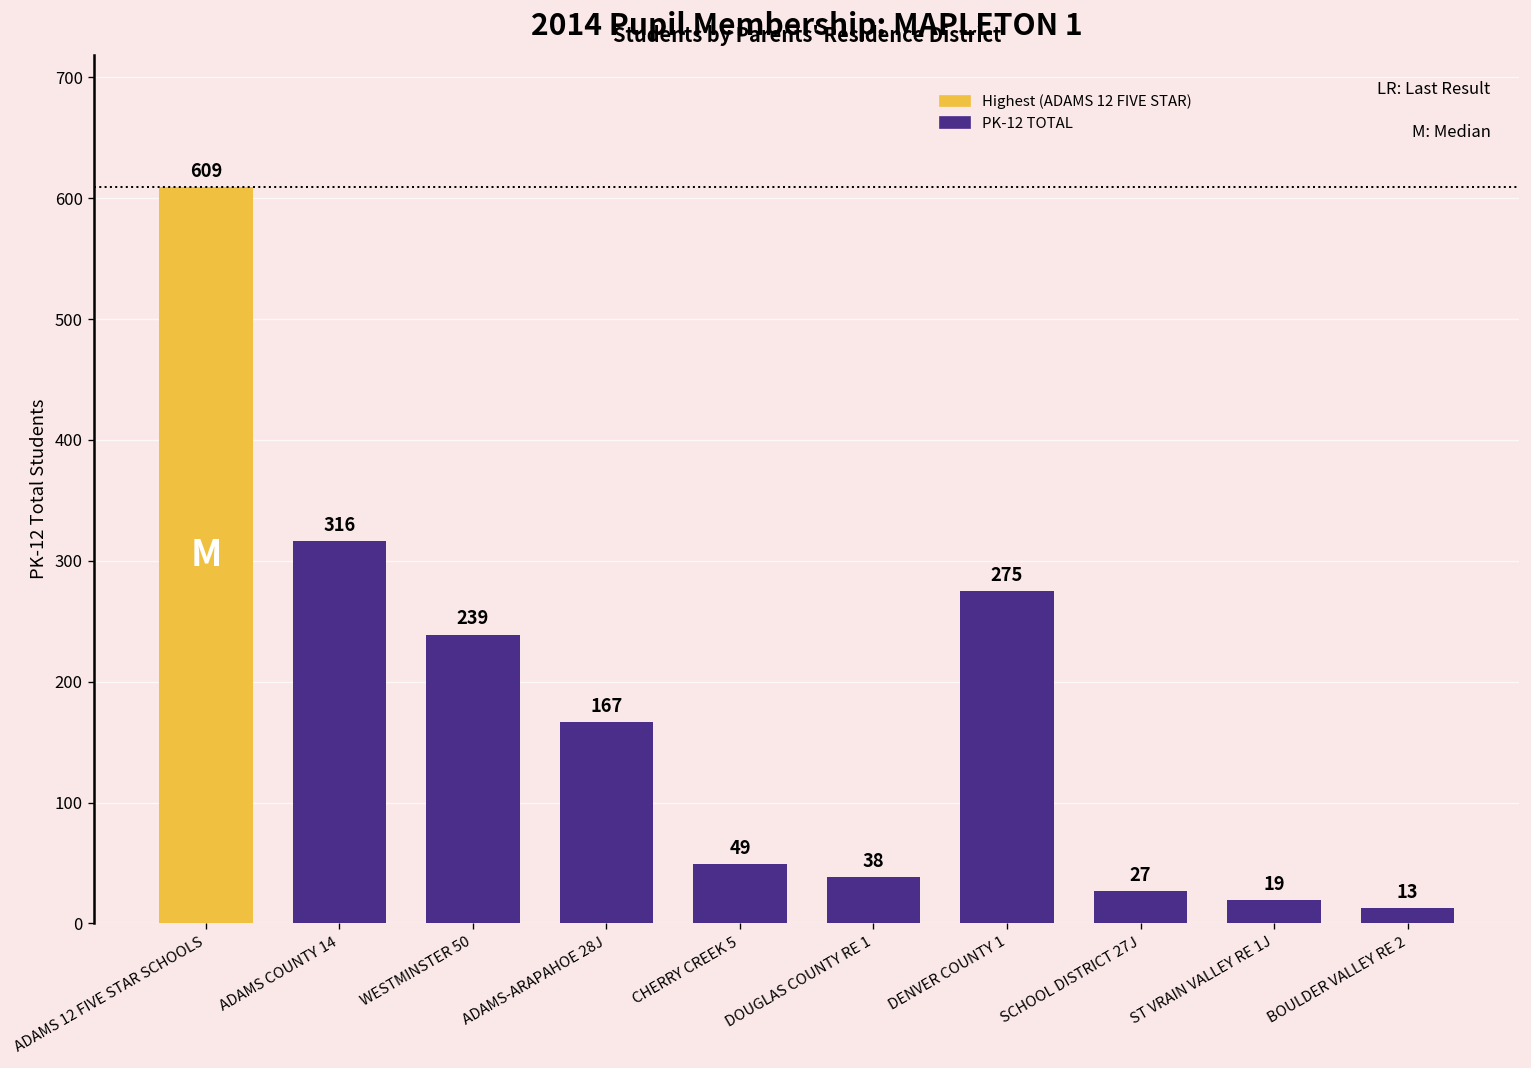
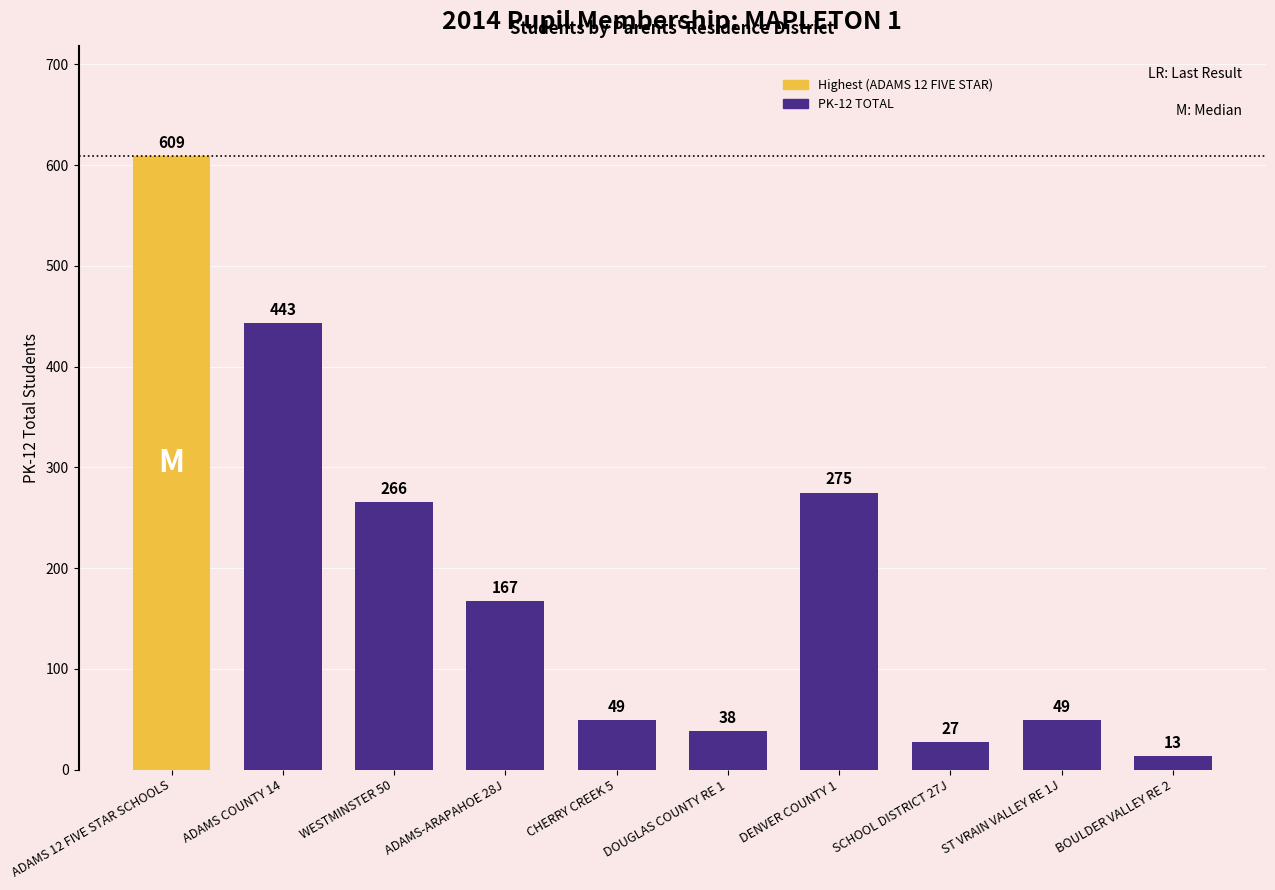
  {
    "ADAMS 12 FIVE STAR SCHOOLS": 609,
-   "ADAMS COUNTY 14": 316,
-   "WESTMINSTER 50": 239,
+   "ADAMS COUNTY 14": 443,
+   "WESTMINSTER 50": 266,
    "ADAMS-ARAPAHOE 28J": 167,
    "CHERRY CREEK 5": 49,
    "DOUGLAS COUNTY RE 1": 38,
    "DENVER COUNTY 1": 275,
    "SCHOOL DISTRICT 27J": 27,
-   "ST VRAIN VALLEY RE 1J": 19,
+   "ST VRAIN VALLEY RE 1J": 49,
    "BOULDER VALLEY RE 2": 13
  }
